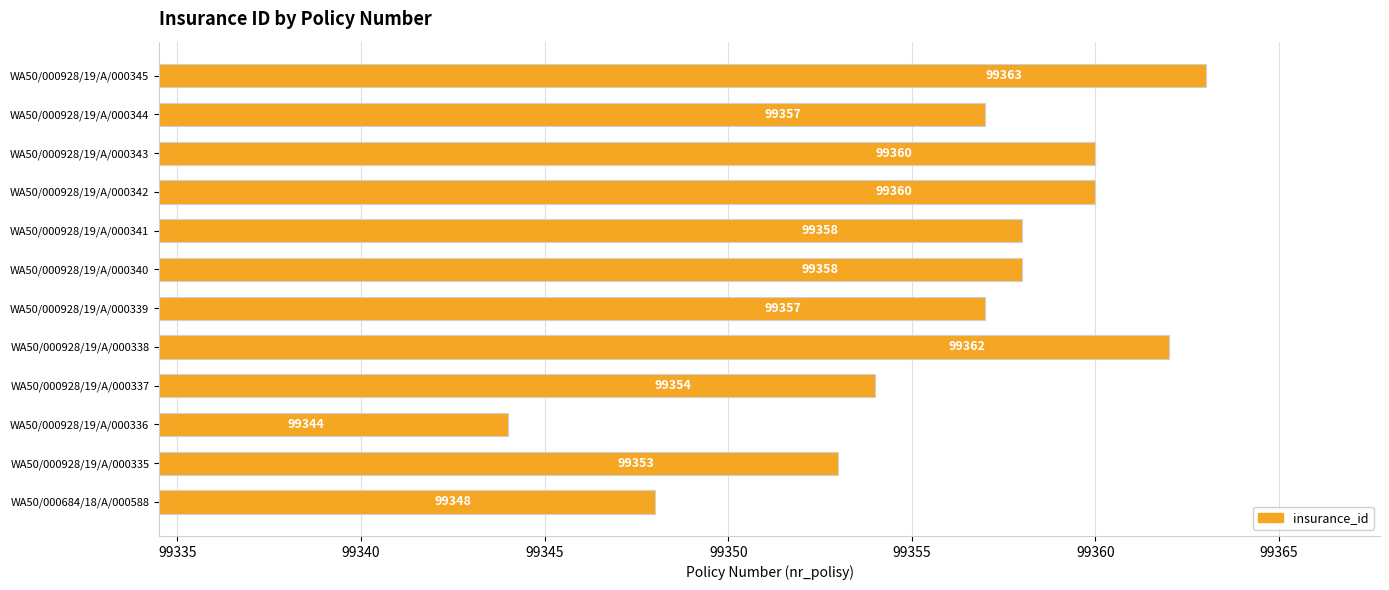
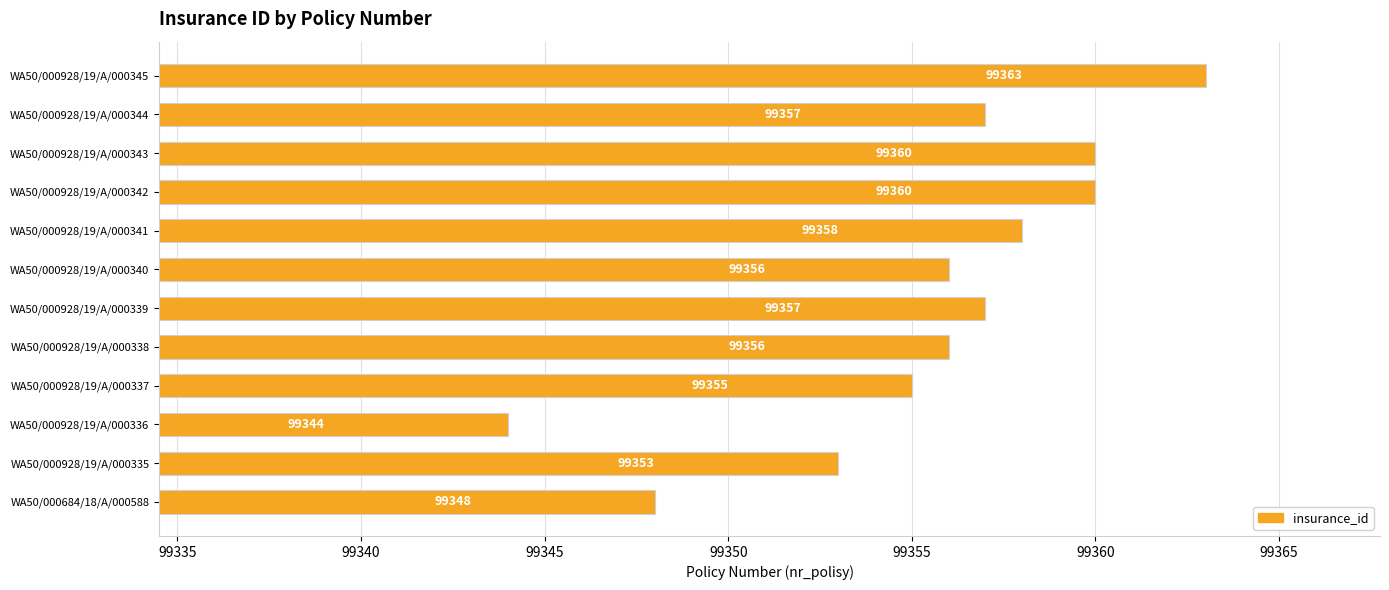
  {
    "WA50/000928/19/A/000345": 99363,
    "WA50/000928/19/A/000344": 99357,
    "WA50/000928/19/A/000343": 99360,
    "WA50/000928/19/A/000342": 99360,
    "WA50/000928/19/A/000341": 99358,
-   "WA50/000928/19/A/000340": 99358,
+   "WA50/000928/19/A/000340": 99356,
    "WA50/000928/19/A/000339": 99357,
-   "WA50/000928/19/A/000338": 99362,
-   "WA50/000928/19/A/000337": 99354,
+   "WA50/000928/19/A/000338": 99356,
+   "WA50/000928/19/A/000337": 99355,
    "WA50/000928/19/A/000336": 99344,
    "WA50/000928/19/A/000335": 99353,
    "WA50/000684/18/A/000588": 99348
  }
